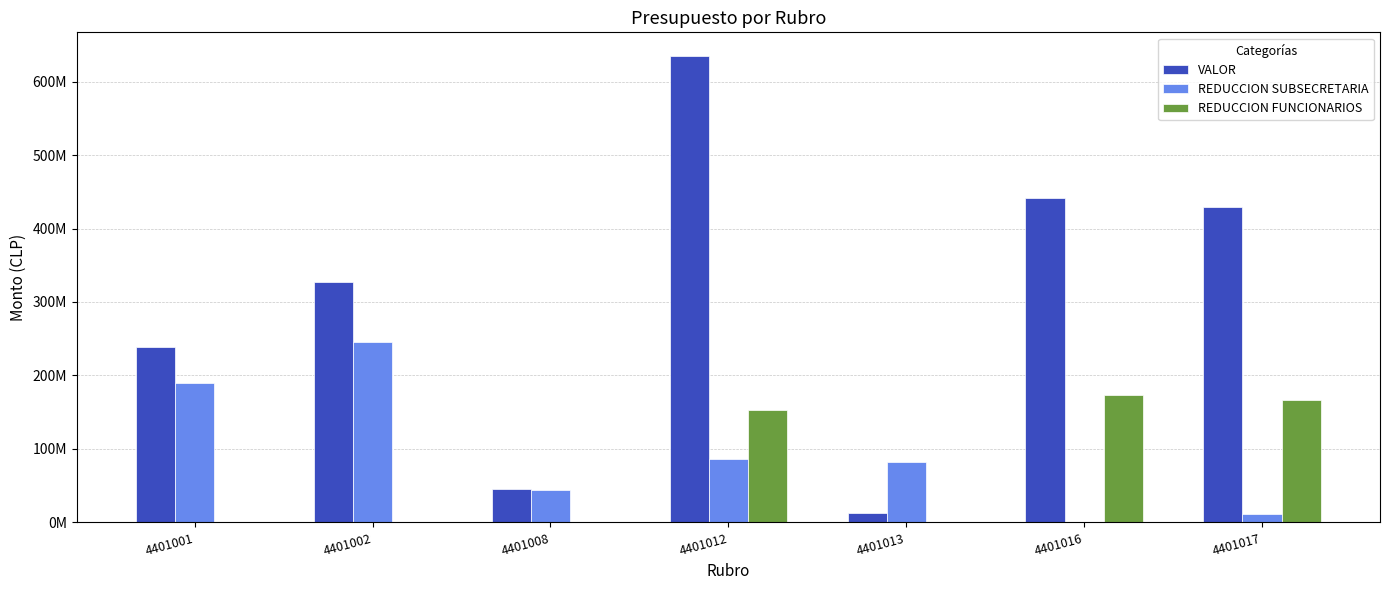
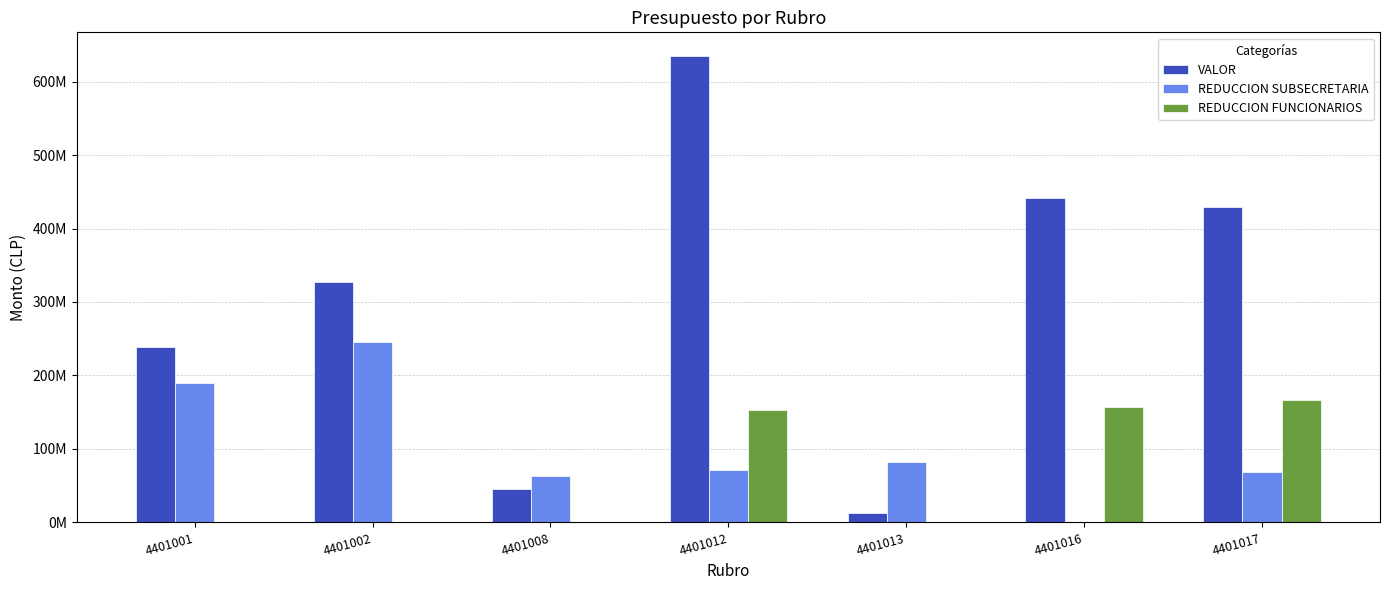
  {
    "VALOR": {
      "4401001": 240000000,
      "4401002": 330000000,
      "4401008": 50000000,
      "4401012": 640000000,
      "4401013": 10000000,
      "4401016": 440000000,
      "4401017": 430000000
    },
    "REDUCCION SUBSECRETARIA": {
      "4401001": 190000000,
      "4401002": 250000000,
-     "4401008": 40000000,
-     "4401012": 90000000,
+     "4401008": 60000000,
+     "4401012": 70000000,
      "4401013": 80000000,
      "4401016": 0,
-     "4401017": 10000000
+     "4401017": 70000000
    },
    "REDUCCION FUNCIONARIOS": {
      "4401001": 0,
      "4401002": 0,
      "4401008": 0,
      "4401012": 150000000,
      "4401013": 0,
-     "4401016": 170000000,
+     "4401016": 160000000,
      "4401017": 170000000
    }
  }
